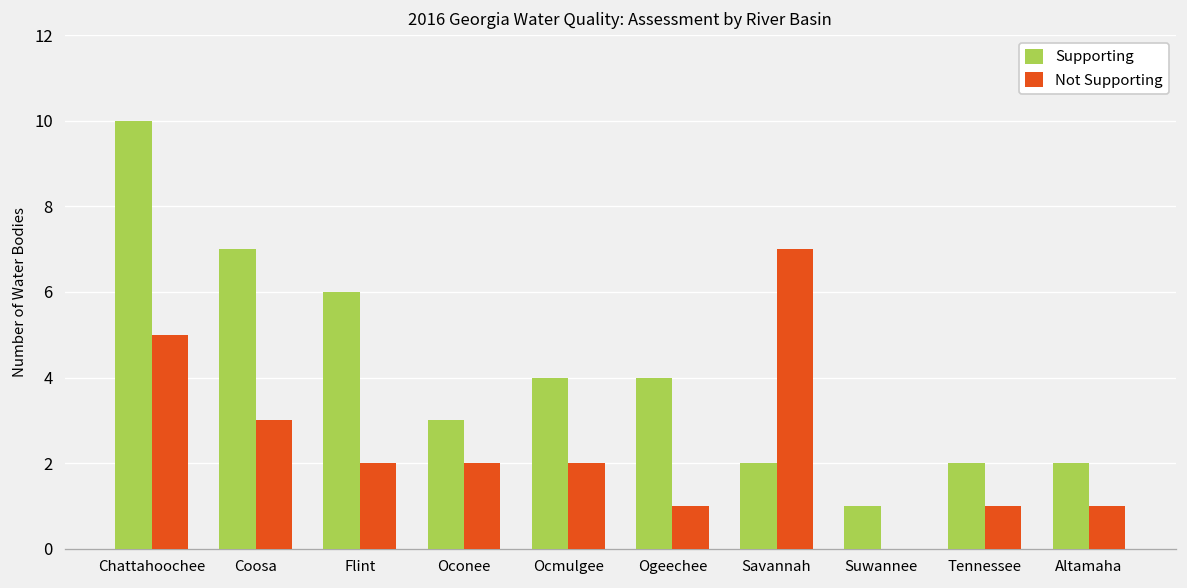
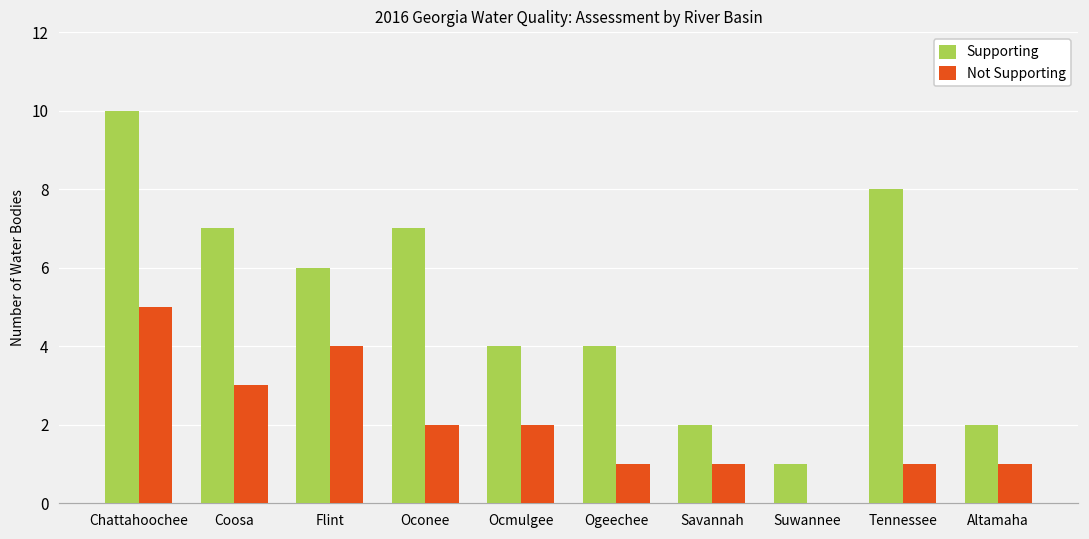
  {
    "Supporting": {
      "Chattahoochee": 10,
      "Coosa": 7,
      "Flint": 6,
-     "Oconee": 3,
+     "Oconee": 7,
      "Ocmulgee": 4,
      "Ogeechee": 4,
      "Savannah": 2,
      "Suwannee": 1,
-     "Tennessee": 2,
+     "Tennessee": 8,
      "Altamaha": 2
    },
    "Not Supporting": {
      "Chattahoochee": 5,
      "Coosa": 3,
-     "Flint": 2,
+     "Flint": 4,
      "Oconee": 2,
      "Ocmulgee": 2,
      "Ogeechee": 1,
-     "Savannah": 7,
+     "Savannah": 1,
      "Suwannee": 0,
      "Tennessee": 1,
      "Altamaha": 1
    }
  }
